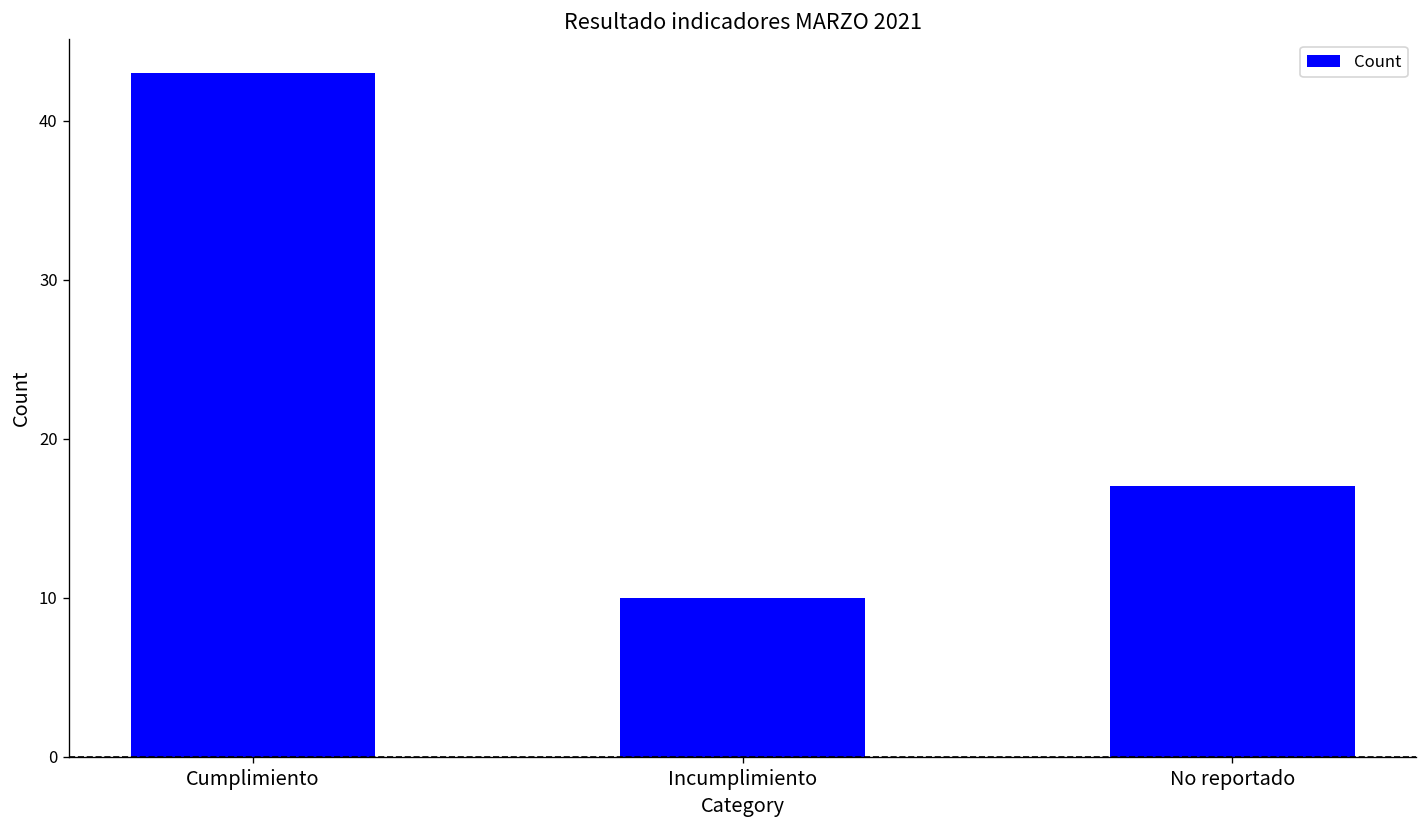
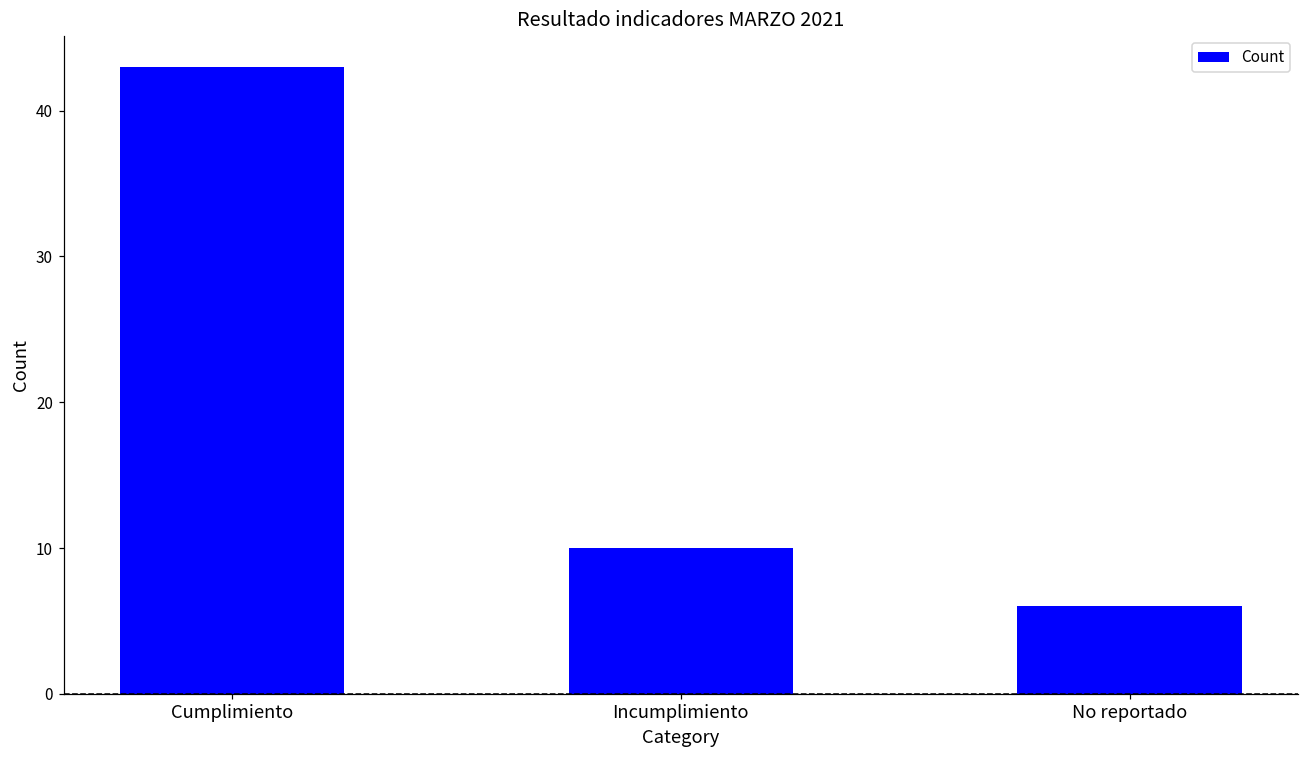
  {
    "Cumplimiento": 43,
    "Incumplimiento": 10,
-   "No reportado": 17
+   "No reportado": 6
  }
